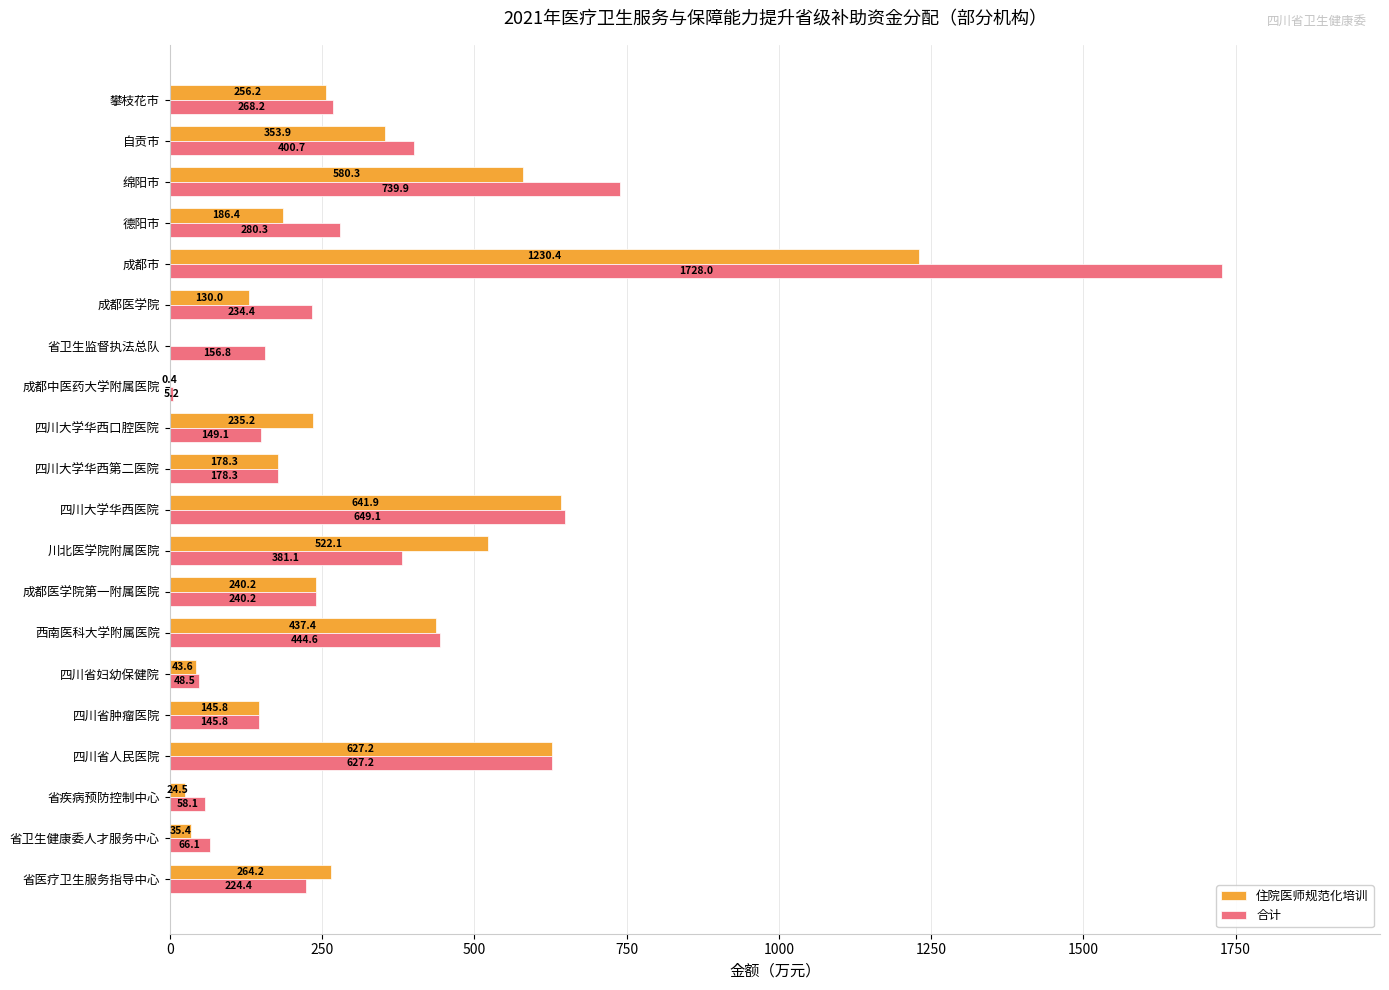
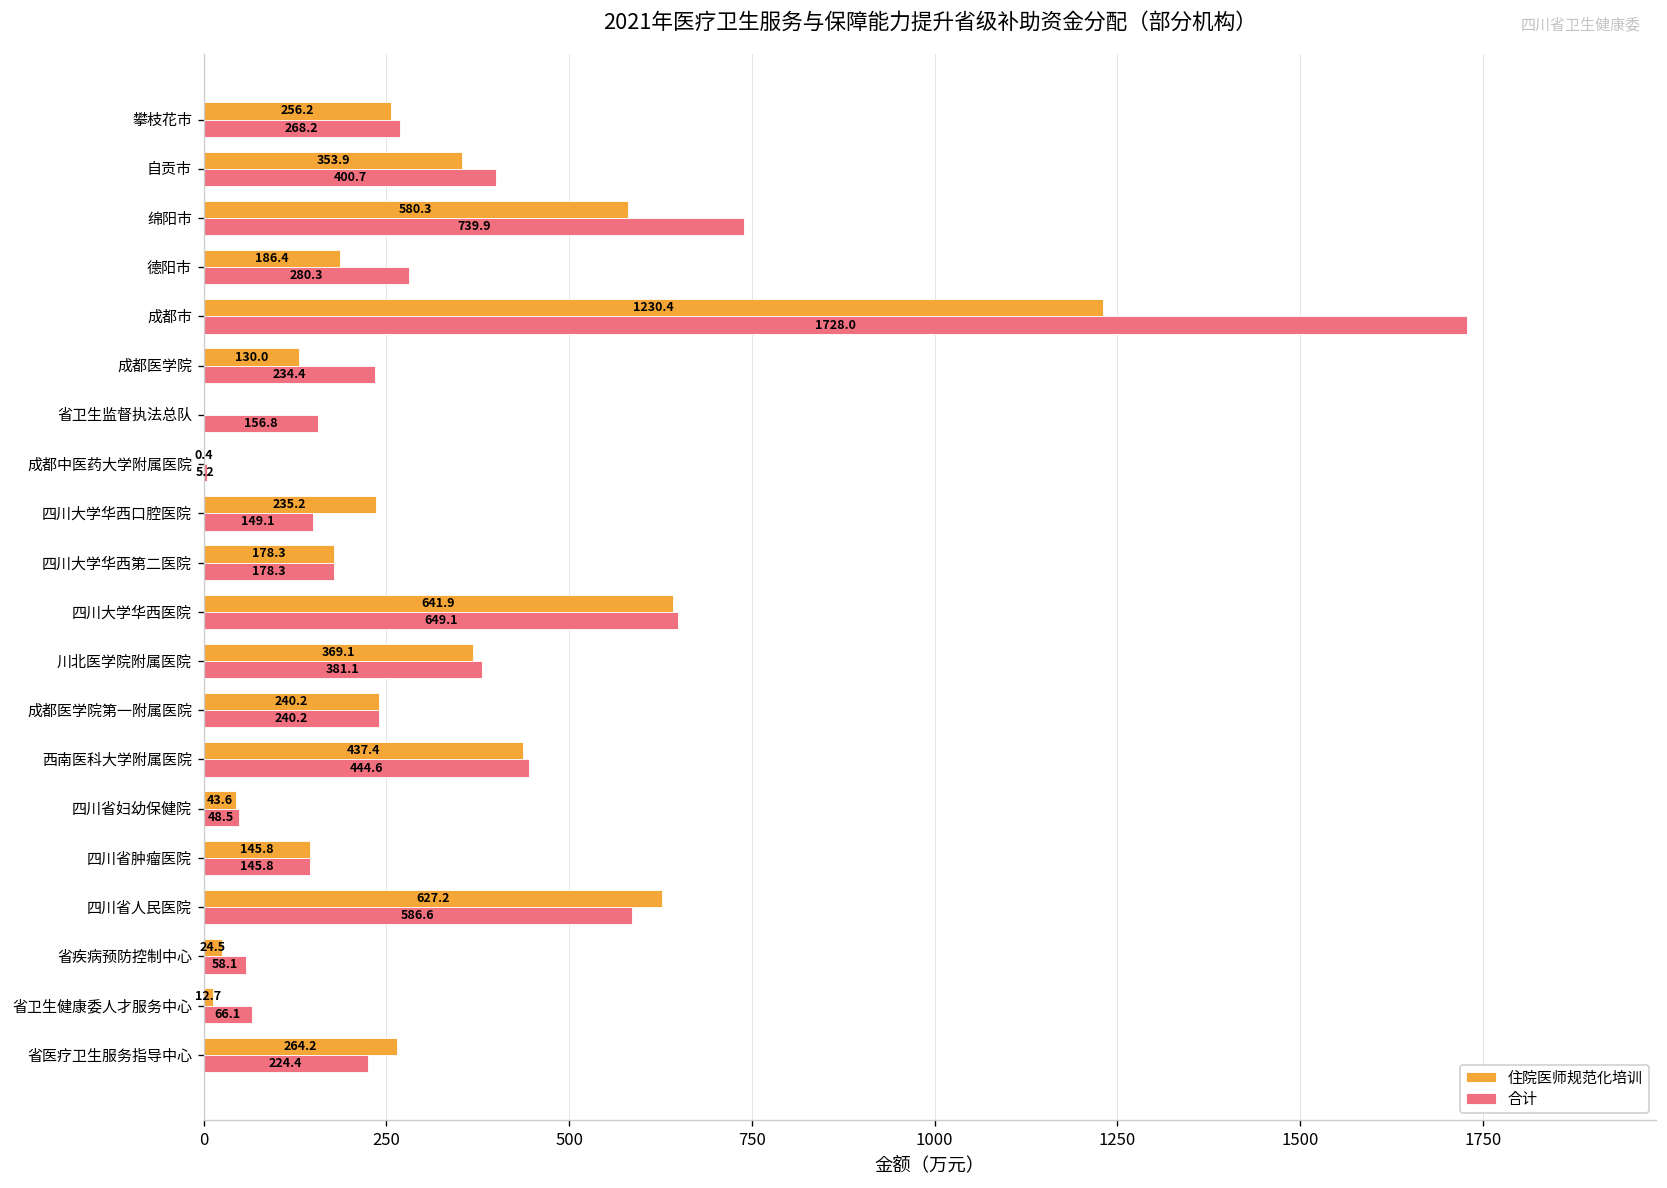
  {
    "住院医师规范化培训": {
      "攀枝花市": 256.2,
      "自贡市": 353.9,
      "绵阳市": 580.3,
      "德阳市": 186.4,
      "成都市": 1230.4,
      "成都医学院": 130.0,
      "成都中医药大学附属医院": 0.4,
      "四川大学华西口腔医院": 235.2,
      "四川大学华西第二医院": 178.3,
      "四川大学华西医院": 641.9,
-     "川北医学院附属医院": 522.1,
+     "川北医学院附属医院": 369.1,
      "成都医学院第一附属医院": 240.2,
      "西南医科大学附属医院": 437.4,
      "四川省妇幼保健院": 43.6,
      "四川省肿瘤医院": 145.8,
      "四川省人民医院": 627.2,
      "省疾病预防控制中心": 24.5,
-     "省卫生健康委人才服务中心": 35.4,
+     "省卫生健康委人才服务中心": 12.7,
      "省医疗卫生服务指导中心": 264.2
    },
    "合计": {
      "攀枝花市": 268.2,
      "自贡市": 400.7,
      "绵阳市": 739.9,
      "德阳市": 280.3,
      "成都市": 1728.0,
      "成都医学院": 234.4,
      "省卫生监督执法总队": 156.8,
      "成都中医药大学附属医院": 5.2,
      "四川大学华西口腔医院": 149.1,
      "四川大学华西第二医院": 178.3,
      "四川大学华西医院": 649.1,
      "川北医学院附属医院": 381.1,
      "成都医学院第一附属医院": 240.2,
      "西南医科大学附属医院": 444.6,
      "四川省妇幼保健院": 48.5,
      "四川省肿瘤医院": 145.8,
-     "四川省人民医院": 627.2,
+     "四川省人民医院": 586.6,
      "省疾病预防控制中心": 58.1,
      "省卫生健康委人才服务中心": 66.1,
      "省医疗卫生服务指导中心": 224.4
    }
  }
